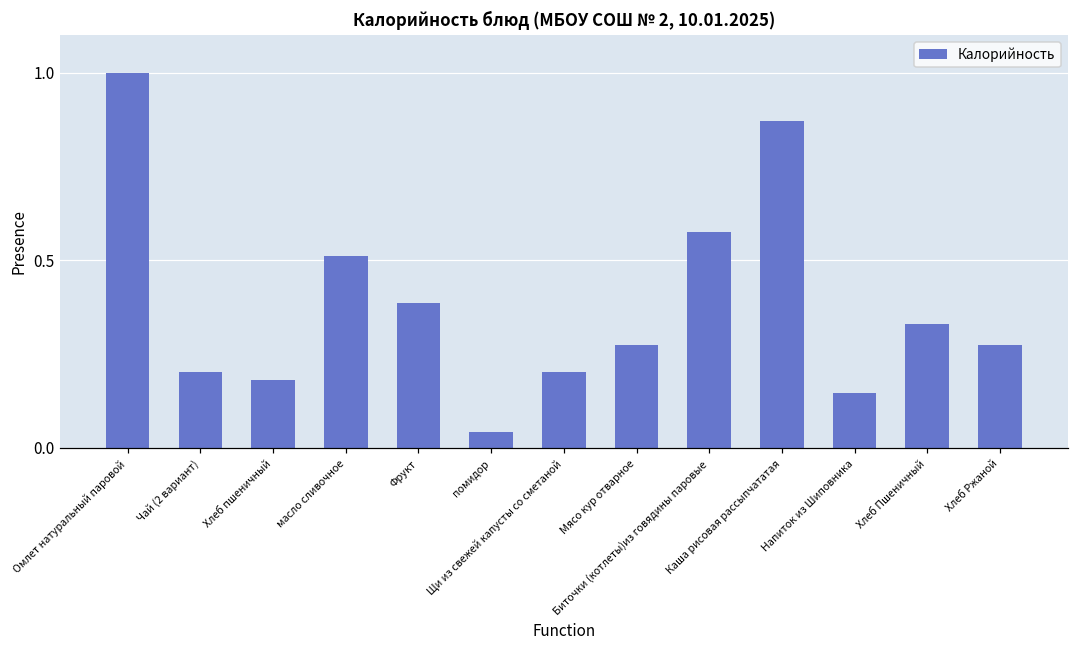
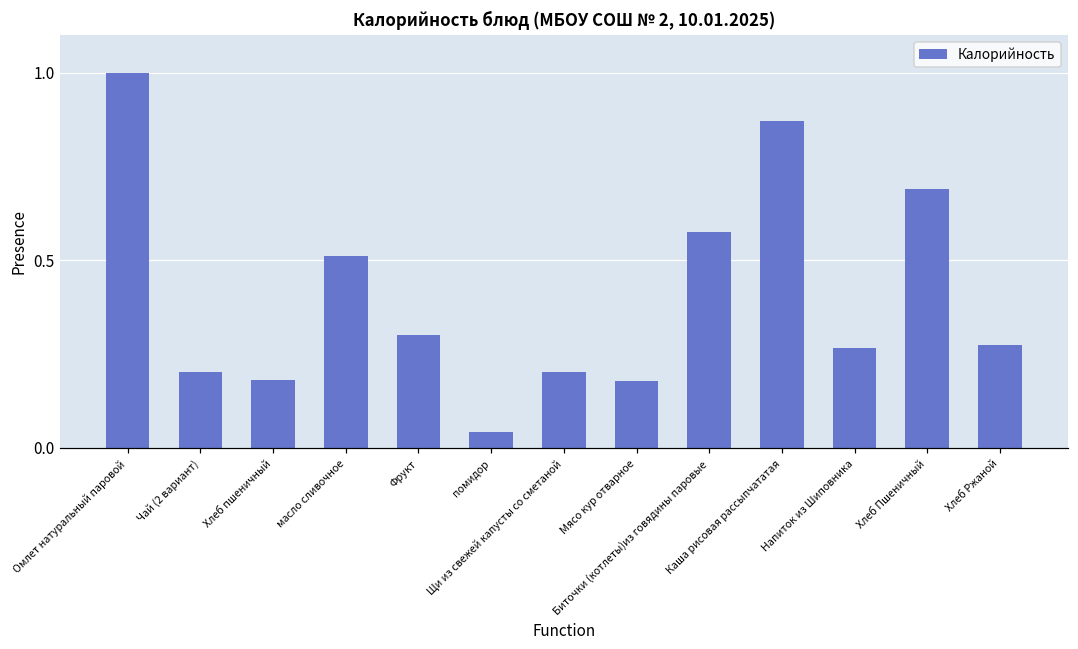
  {
    "Омлет натуральный паровой": 1.00,
    "Чай (2 вариант)": 0.20,
    "Хлеб пшеничный": 0.18,
    "масло сливочное": 0.51,
-   "Фрукт": 0.39,
+   "Фрукт": 0.30,
    "помидор": 0.04,
    "Щи из свежей капусты со сметаной": 0.20,
-   "Мясо кур отварное": 0.27,
+   "Мясо кур отварное": 0.18,
    "Биточки (котлеты)из говядины паровые": 0.57,
    "Каша рисовая рассыпчататая": 0.87,
-   "Напиток из Шиповника": 0.15,
-   "Хлеб Пшеничный": 0.33,
+   "Напиток из Шиповника": 0.27,
+   "Хлеб Пшеничный": 0.69,
    "Хлеб Ржаной": 0.27
  }
